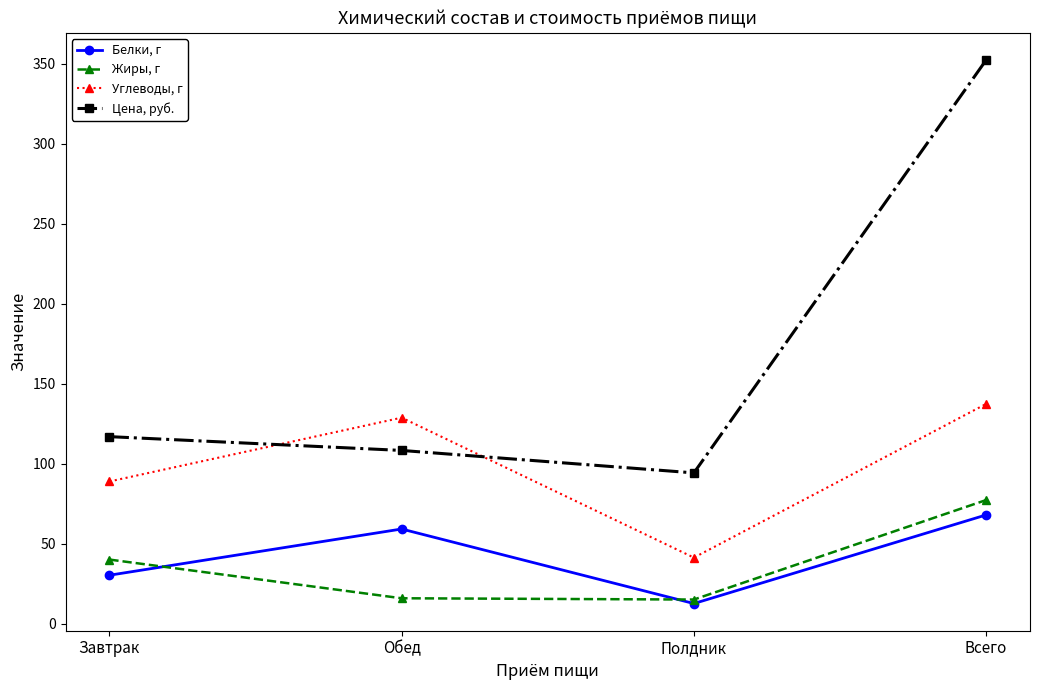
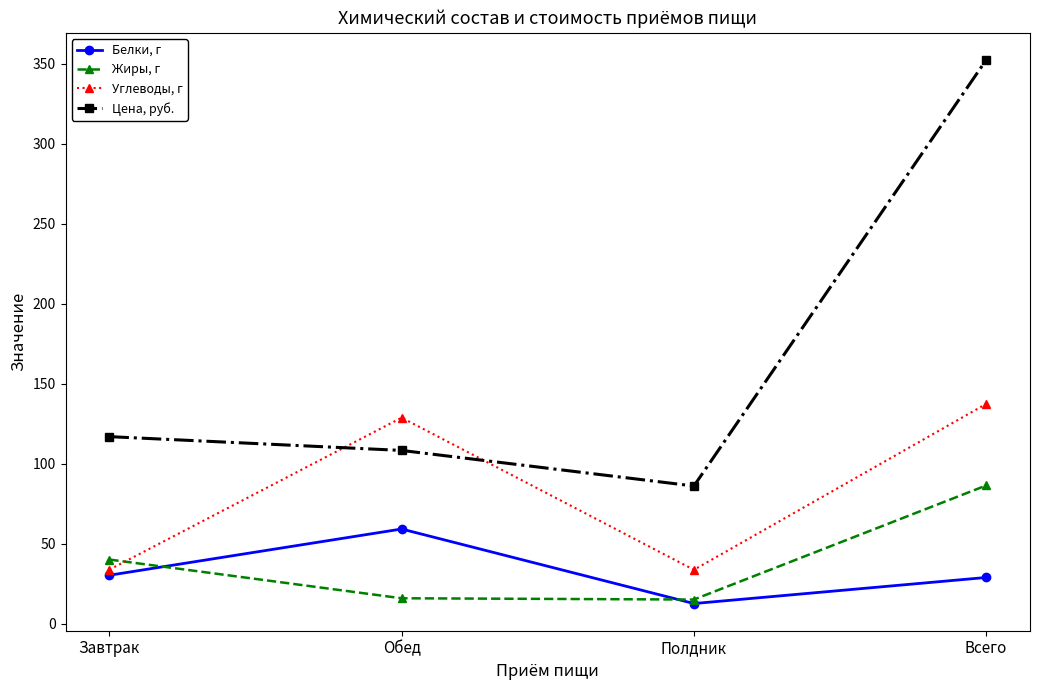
  {
    "Белки, г": {
      "Завтрак": 30,
      "Обед": 59,
      "Полдник": 13,
-     "Всего": 68
+     "Всего": 29
    },
    "Жиры, г": {
      "Завтрак": 40,
      "Обед": 16,
      "Полдник": 15,
-     "Всего": 77
+     "Всего": 86
    },
    "Углеводы, г": {
-     "Завтрак": 89,
+     "Завтрак": 34,
      "Обед": 129,
-     "Полдник": 41,
+     "Полдник": 34,
      "Всего": 137
    },
    "Цена, руб.": {
      "Завтрак": 117,
      "Обед": 108,
-     "Полдник": 94,
+     "Полдник": 86,
      "Всего": 352
    }
  }
